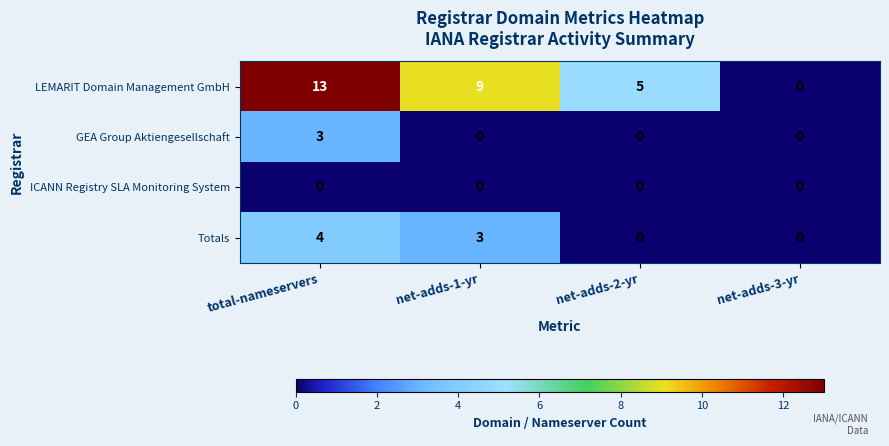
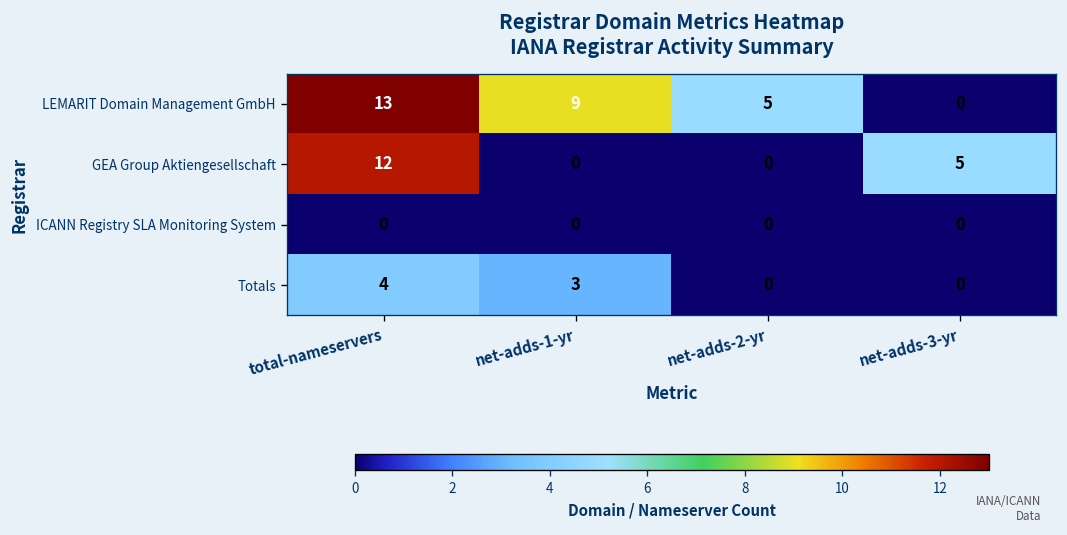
  {
    "LEMARIT Domain Management GmbH": {
      "total-nameservers": 13,
      "net-adds-1-yr": 9,
      "net-adds-2-yr": 5,
      "net-adds-3-yr": 0
    },
    "GEA Group Aktiengesellschaft": {
-     "total-nameservers": 3,
+     "total-nameservers": 12,
      "net-adds-1-yr": 0,
      "net-adds-2-yr": 0,
-     "net-adds-3-yr": 0
+     "net-adds-3-yr": 5
    },
    "ICANN Registry SLA Monitoring System": {
      "total-nameservers": 0,
      "net-adds-1-yr": 0,
      "net-adds-2-yr": 0,
      "net-adds-3-yr": 0
    },
    "Totals": {
      "total-nameservers": 4,
      "net-adds-1-yr": 3,
      "net-adds-2-yr": 0,
      "net-adds-3-yr": 0
    }
  }
